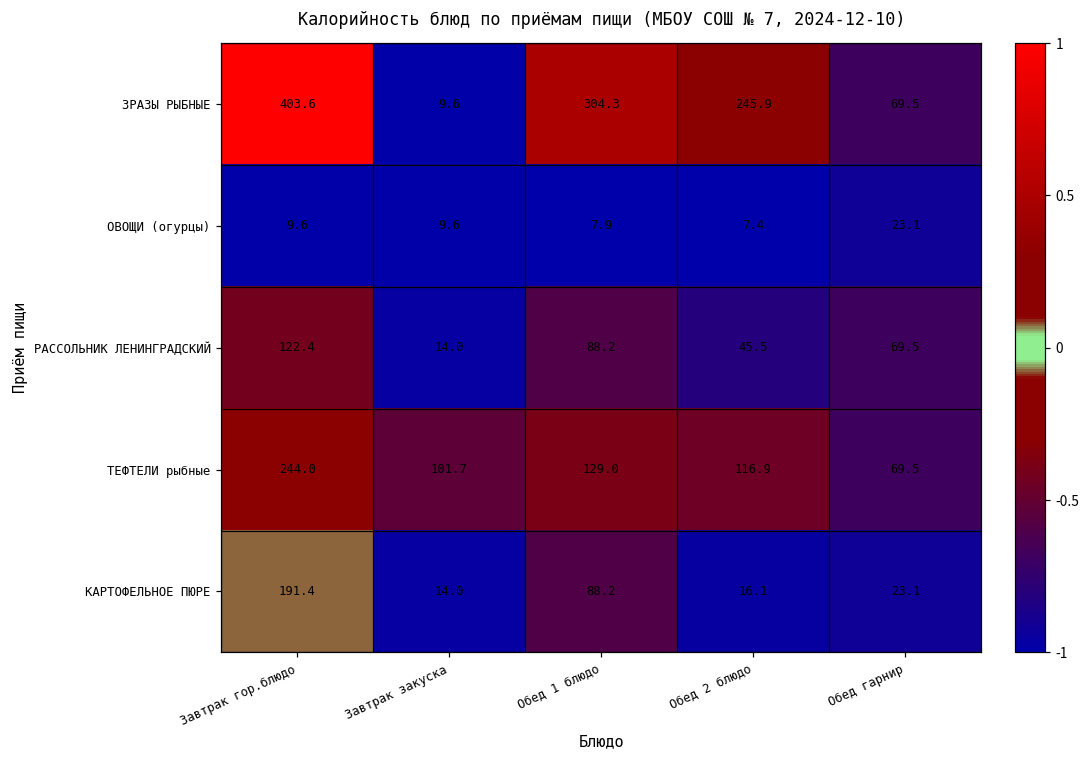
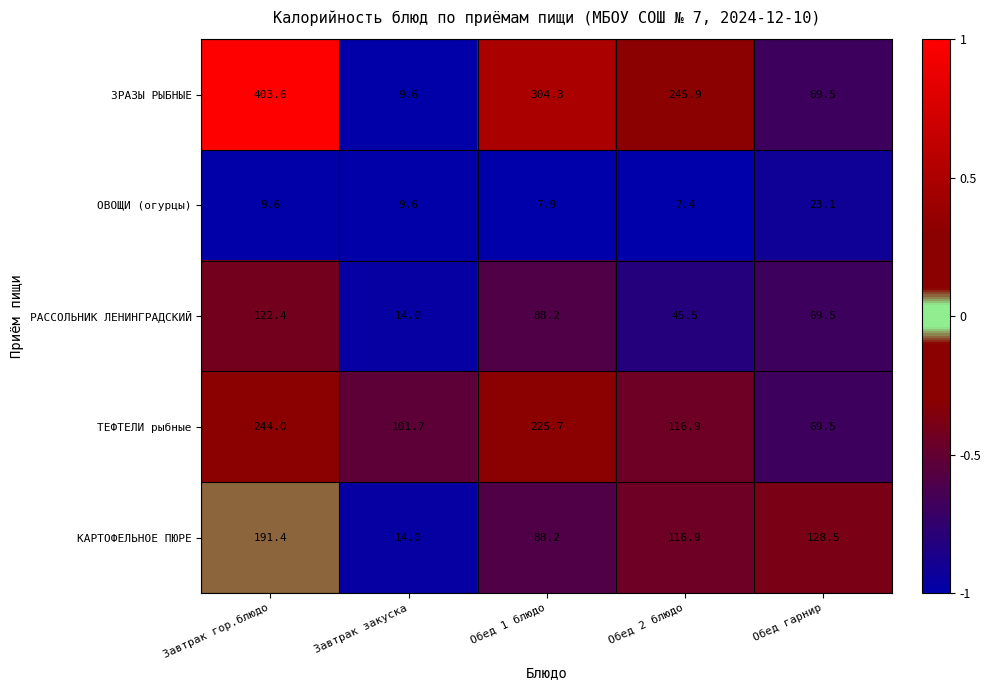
  {
    "ЗРАЗЫ РЫБНЫЕ": {
      "Завтрак гор.блюдо": 403.6,
      "Завтрак закуска": 9.6,
      "Обед 1 блюдо": 304.3,
      "Обед 2 блюдо": 245.9,
      "Обед гарнир": 69.5
    },
    "ОВОЩИ (огурцы)": {
      "Завтрак гор.блюдо": 9.6,
      "Завтрак закуска": 9.6,
      "Обед 1 блюдо": 7.9,
      "Обед 2 блюдо": 7.4,
      "Обед гарнир": 23.1
    },
    "РАССОЛЬНИК ЛЕНИНГРАДСКИЙ": {
      "Завтрак гор.блюдо": 122.4,
      "Завтрак закуска": 14.0,
      "Обед 1 блюдо": 88.2,
      "Обед 2 блюдо": 45.5,
      "Обед гарнир": 69.5
    },
    "ТЕФТЕЛИ рыбные": {
      "Завтрак гор.блюдо": 244.0,
      "Завтрак закуска": 101.7,
-     "Обед 1 блюдо": 129.0,
+     "Обед 1 блюдо": 225.7,
      "Обед 2 блюдо": 116.9,
      "Обед гарнир": 69.5
    },
    "КАРТОФЕЛЬНОЕ ПЮРЕ": {
      "Завтрак гор.блюдо": 191.4,
      "Завтрак закуска": 14.0,
      "Обед 1 блюдо": 88.2,
-     "Обед 2 блюдо": 16.1,
-     "Обед гарнир": 23.1
+     "Обед 2 блюдо": 116.9,
+     "Обед гарнир": 128.5
    }
  }
